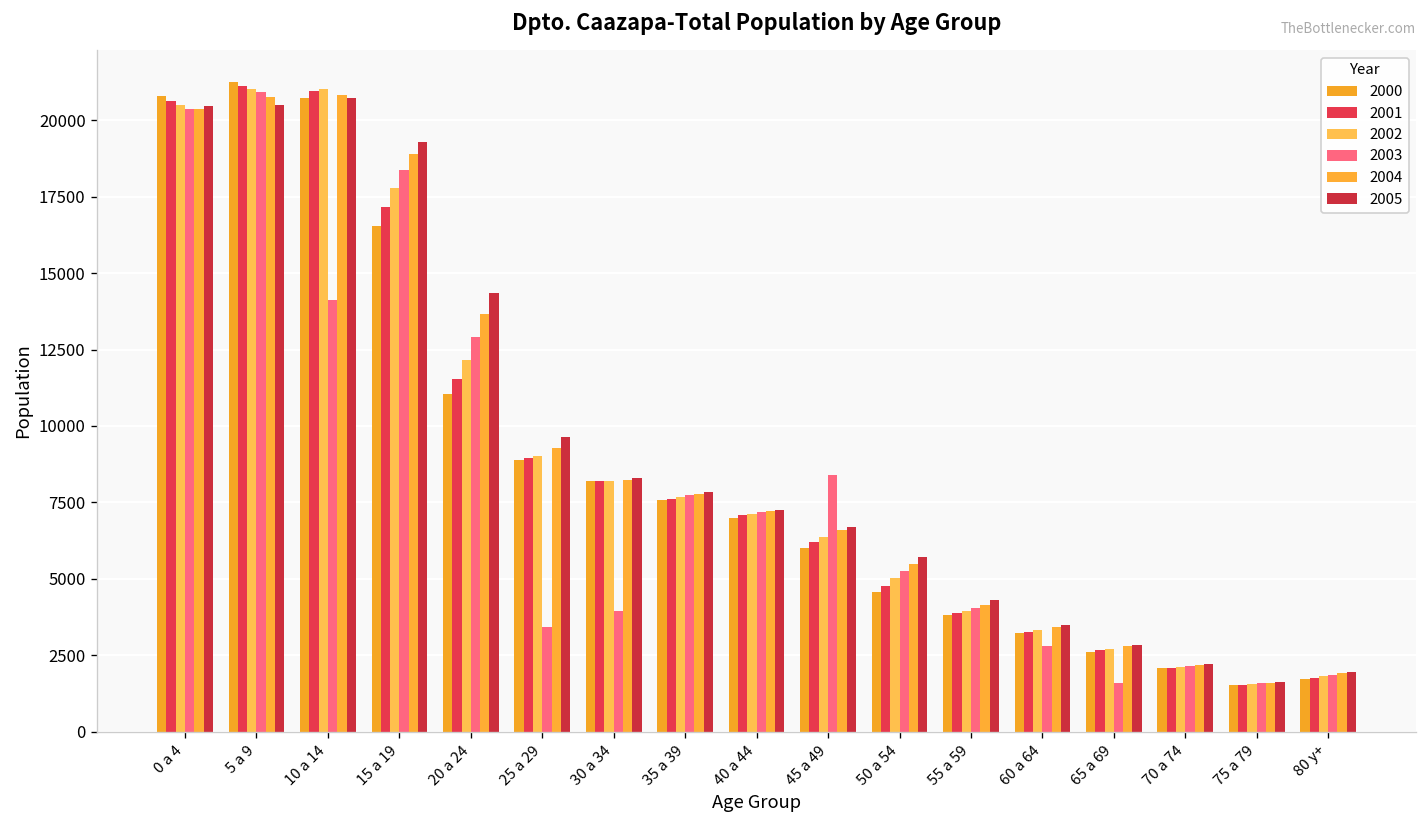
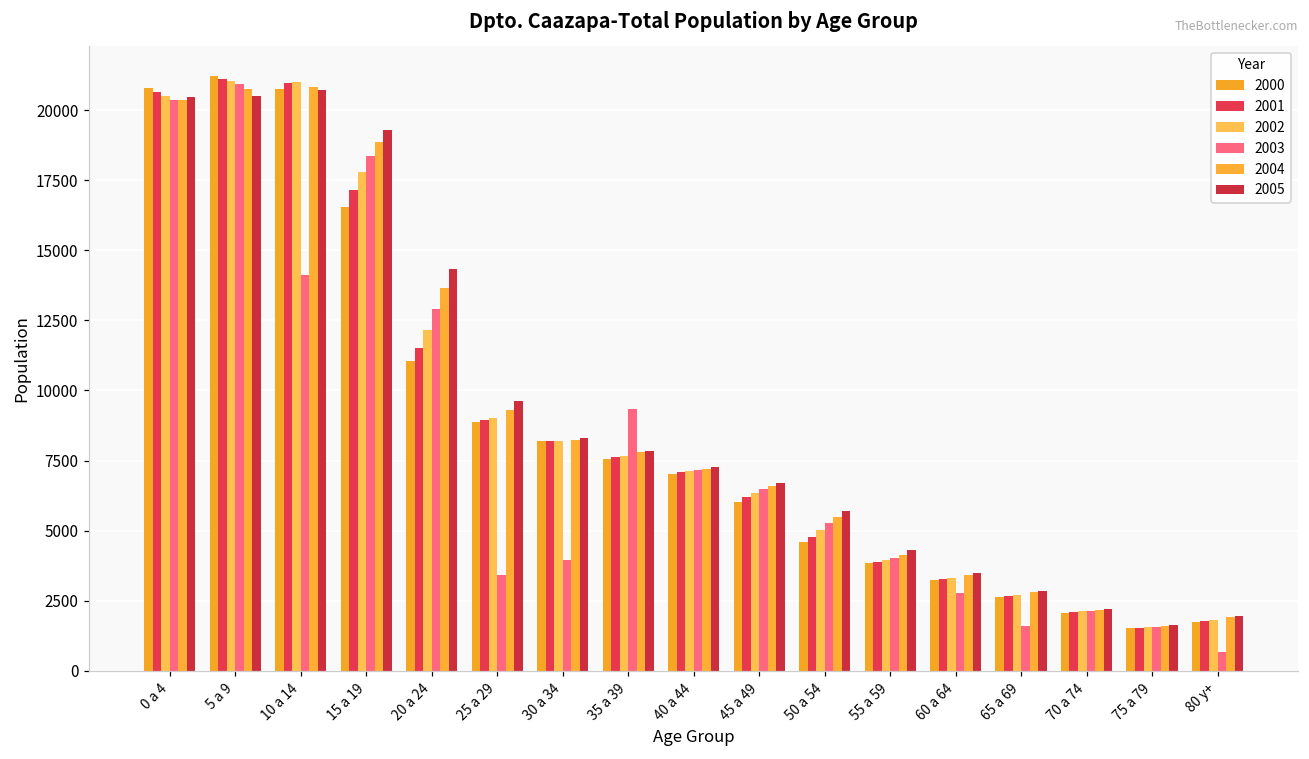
  {
    "2003": {
      "0 a 4": 20400,
      "5 a 9": 20900,
      "10 a 14": 14100,
      "15 a 19": 18400,
      "20 a 24": 12900,
      "25 a 29": 3400,
      "30 a 34": 3900,
-     "35 a 39": 7700,
+     "35 a 39": 9300,
      "40 a 44": 7200,
-     "45 a 49": 8400,
+     "45 a 49": 6500,
      "50 a 54": 5300,
      "55 a 59": 4000,
      "60 a 64": 2800,
      "65 a 69": 1600,
      "70 a 74": 2100,
      "75 a 79": 1600,
-     "80 y+": 1900
+     "80 y+": 700
    }
  }
